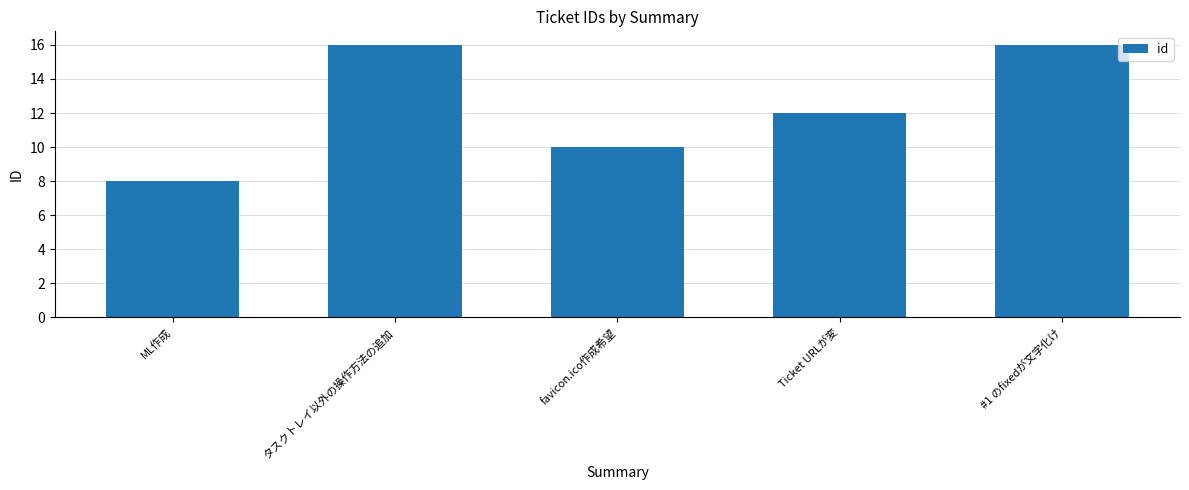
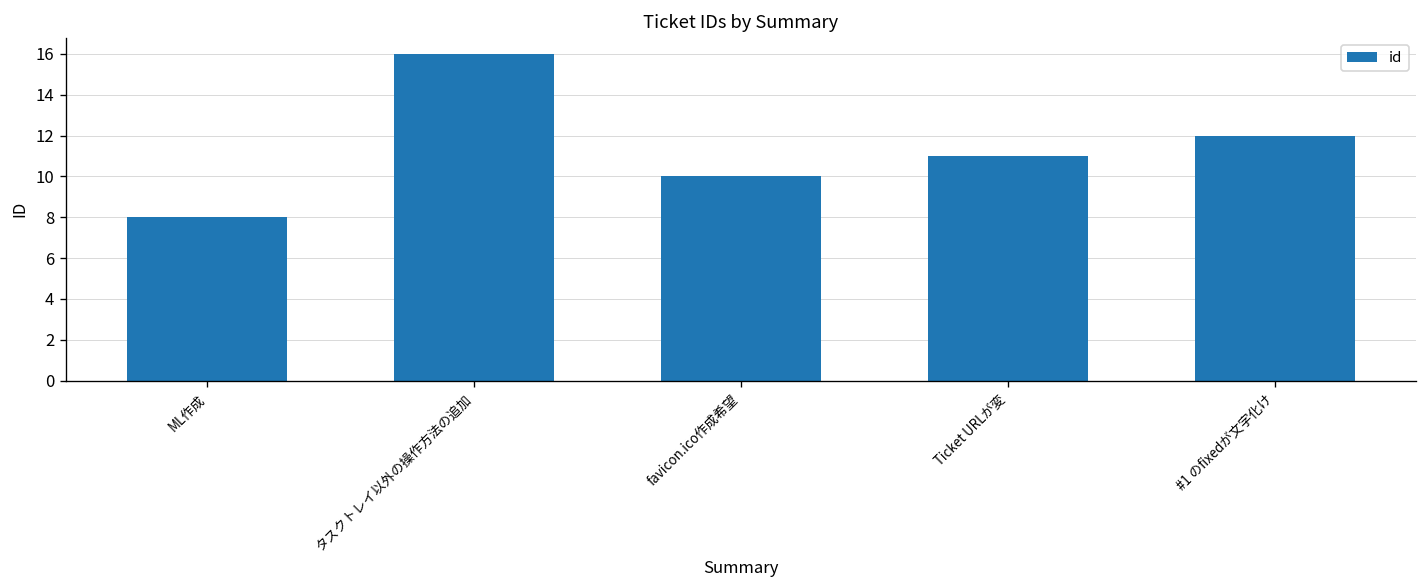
  {
    "ML作成": 8,
    "タスクトレイ以外の操作方法の追加": 16,
    "favicon.ico作成希望": 10,
-   "Ticket URLが変": 12,
-   "#1 のfixedが文字化け": 16
+   "Ticket URLが変": 11,
+   "#1 のfixedが文字化け": 12
  }
